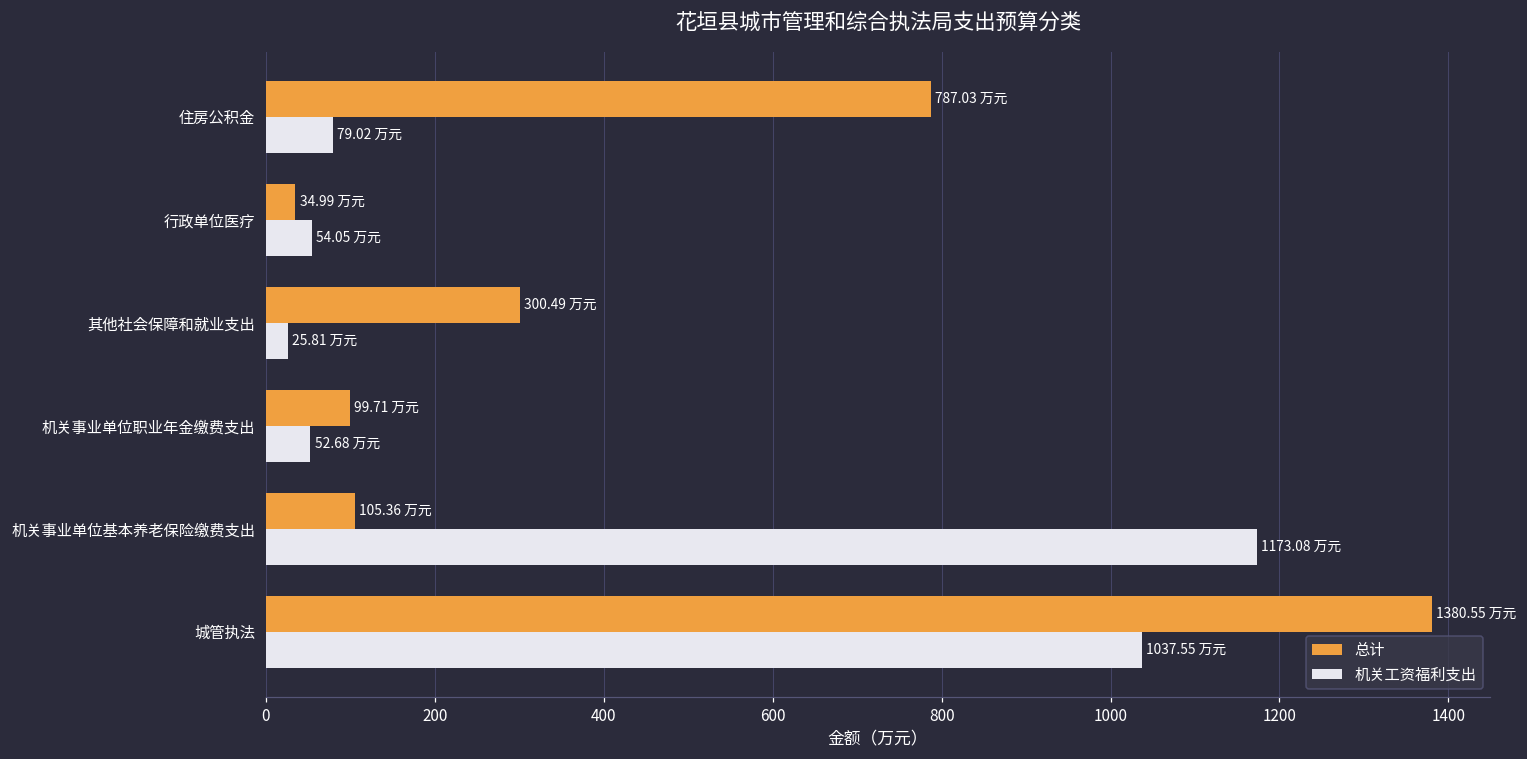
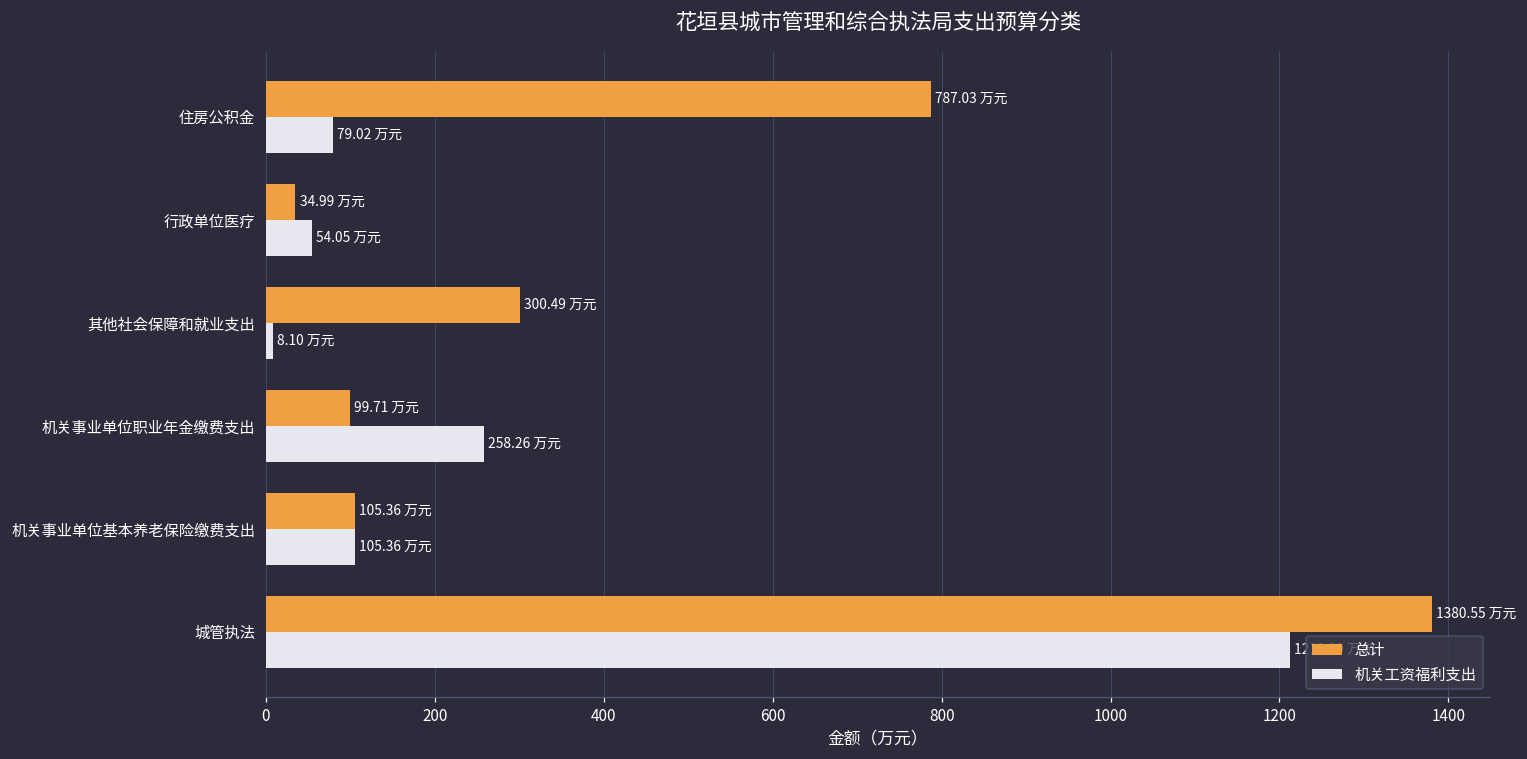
  {
    "总计": {
      "住房公积金": 787.03,
      "行政单位医疗": 34.99,
      "其他社会保障和就业支出": 300.49,
      "机关事业单位职业年金缴费支出": 99.71,
      "机关事业单位基本养老保险缴费支出": 105.36,
      "城管执法": 1380.55
    },
    "机关工资福利支出": {
      "住房公积金": 79.02,
      "行政单位医疗": 54.05,
-     "其他社会保障和就业支出": 25.81,
-     "机关事业单位职业年金缴费支出": 52.68,
-     "机关事业单位基本养老保险缴费支出": 1173.08,
-     "城管执法": 1040
+     "其他社会保障和就业支出": 8.10,
+     "机关事业单位职业年金缴费支出": 258.26,
+     "机关事业单位基本养老保险缴费支出": 105.36,
+     "城管执法": 1210
    }
  }
